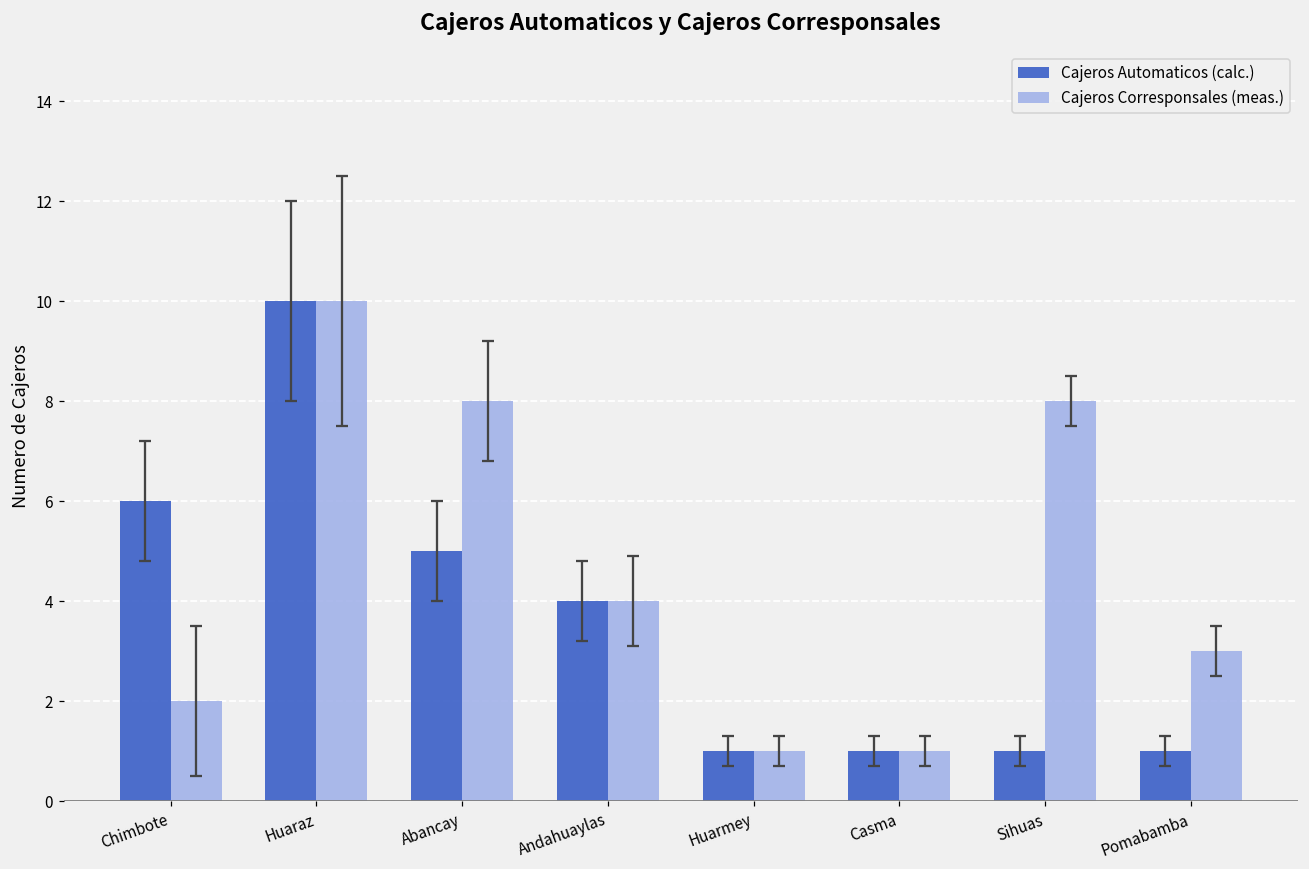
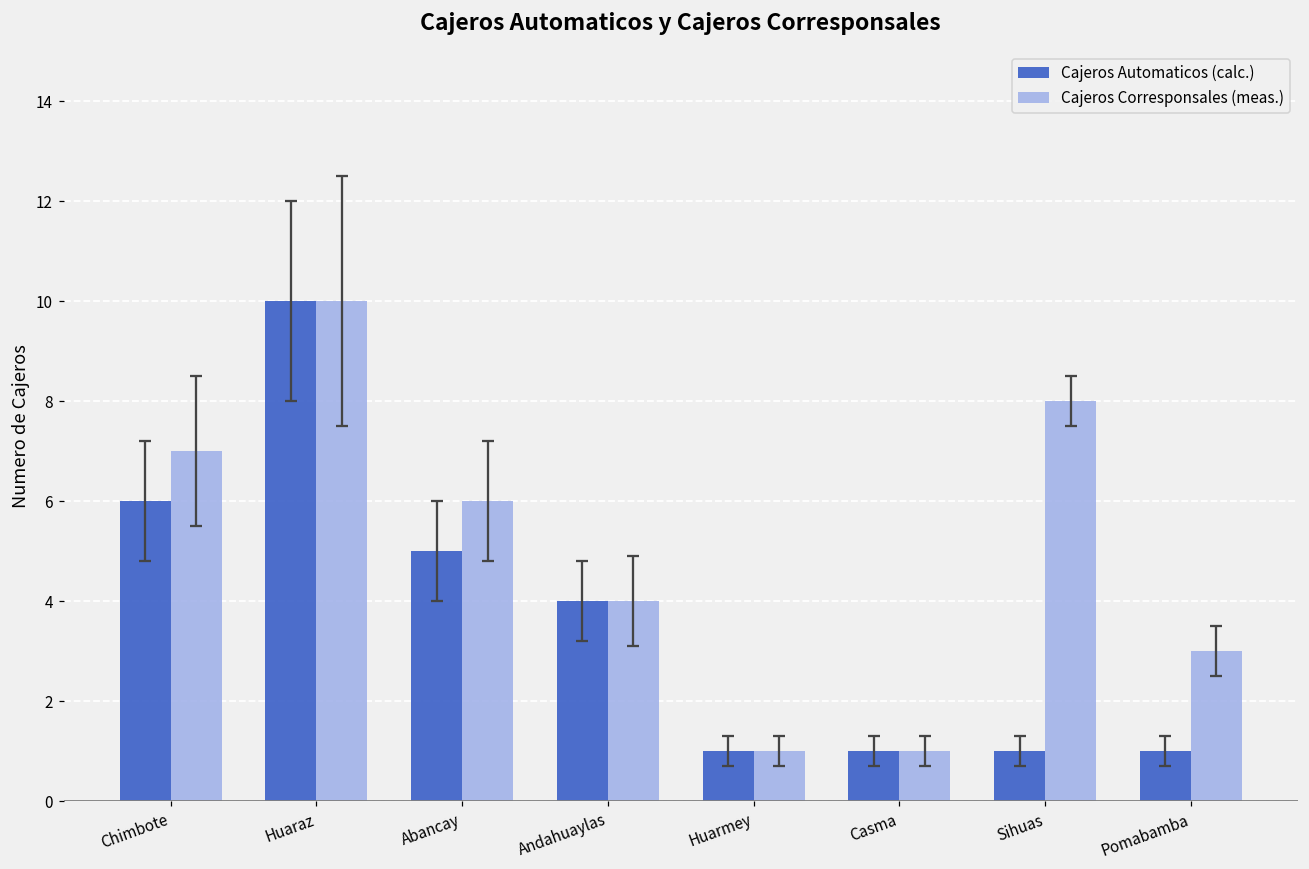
  {
    "Cajeros Corresponsales (meas.)": {
-     "Chimbote": 2,
+     "Chimbote": 7,
      "Huaraz": 10,
-     "Abancay": 8,
+     "Abancay": 6,
      "Andahuaylas": 4,
      "Huarmey": 1,
      "Casma": 1,
      "Sihuas": 8,
      "Pomabamba": 3
    }
  }
